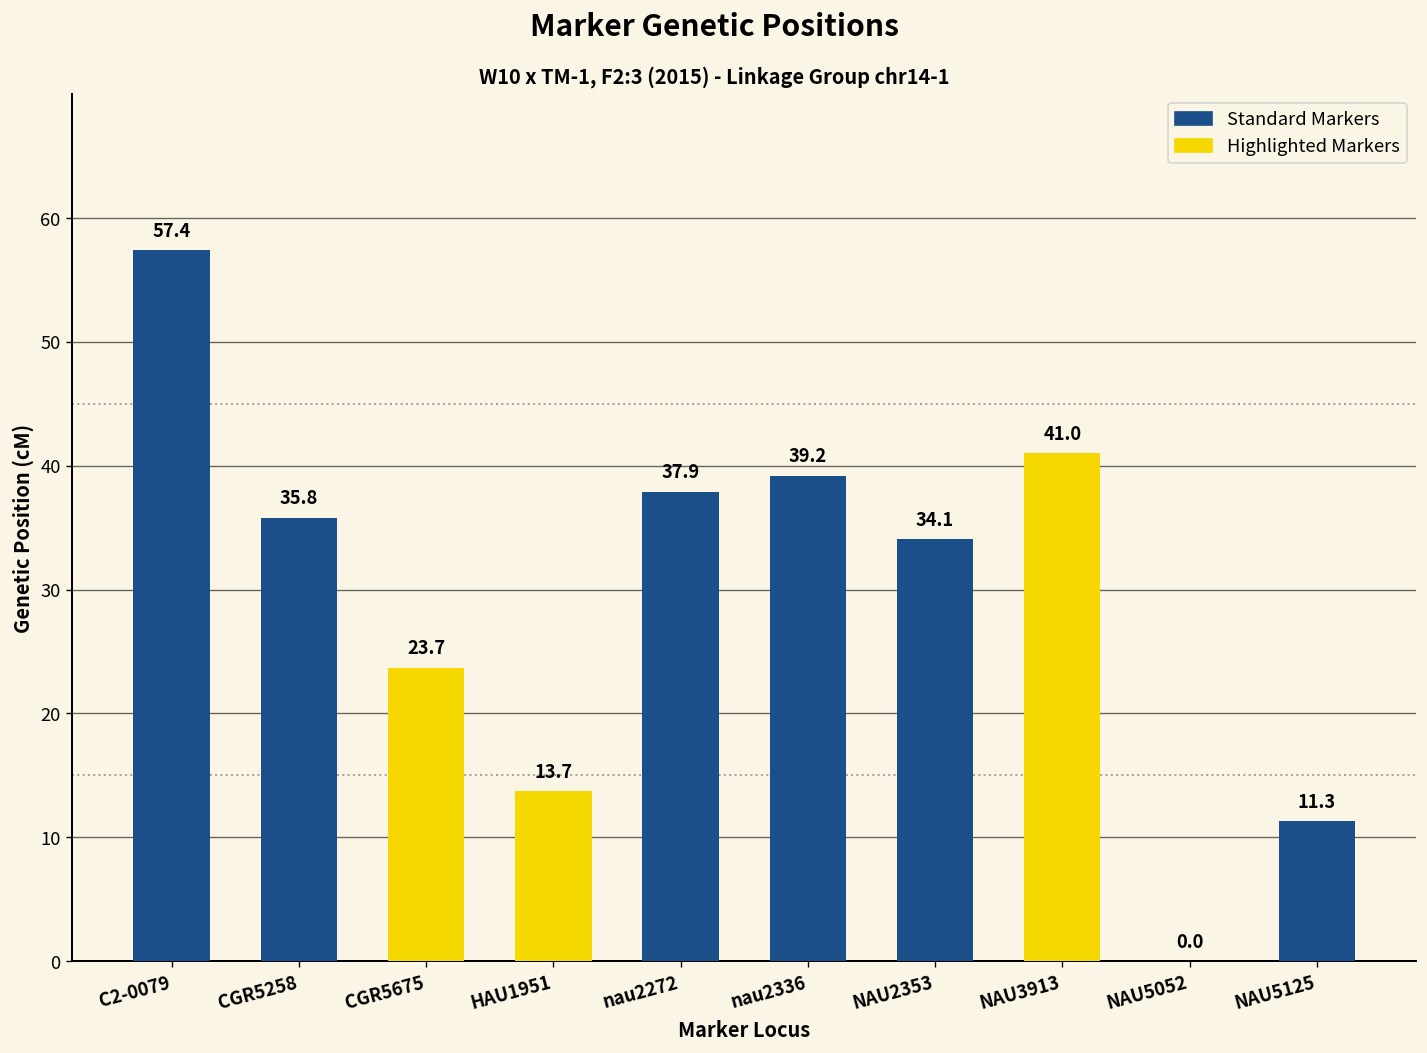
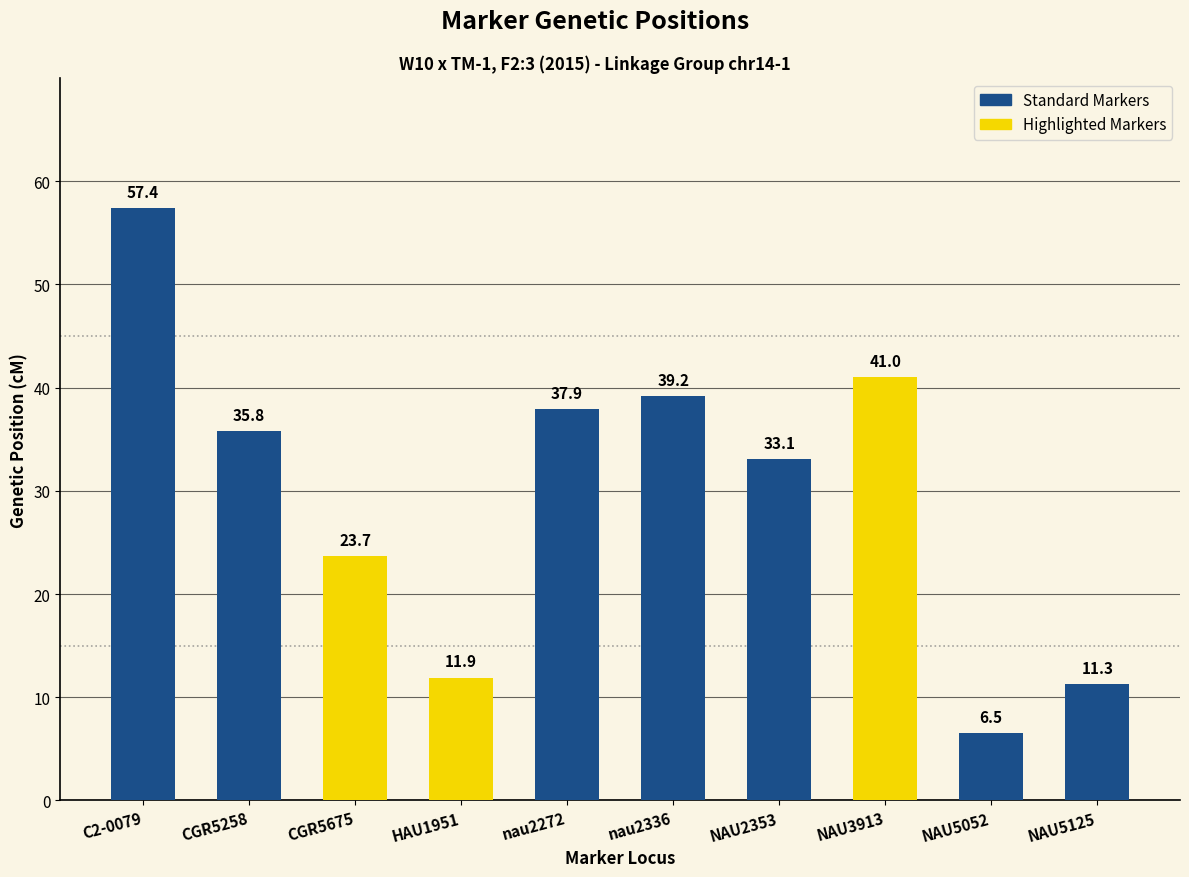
  {
    "C2-0079": 57.4,
    "CGR5258": 35.8,
    "CGR5675": 23.7,
-   "HAU1951": 13.7,
+   "HAU1951": 11.9,
    "nau2272": 37.9,
    "nau2336": 39.2,
-   "NAU2353": 34.1,
+   "NAU2353": 33.1,
    "NAU3913": 41.0,
-   "NAU5052": 0.0,
+   "NAU5052": 6.5,
    "NAU5125": 11.3
  }
